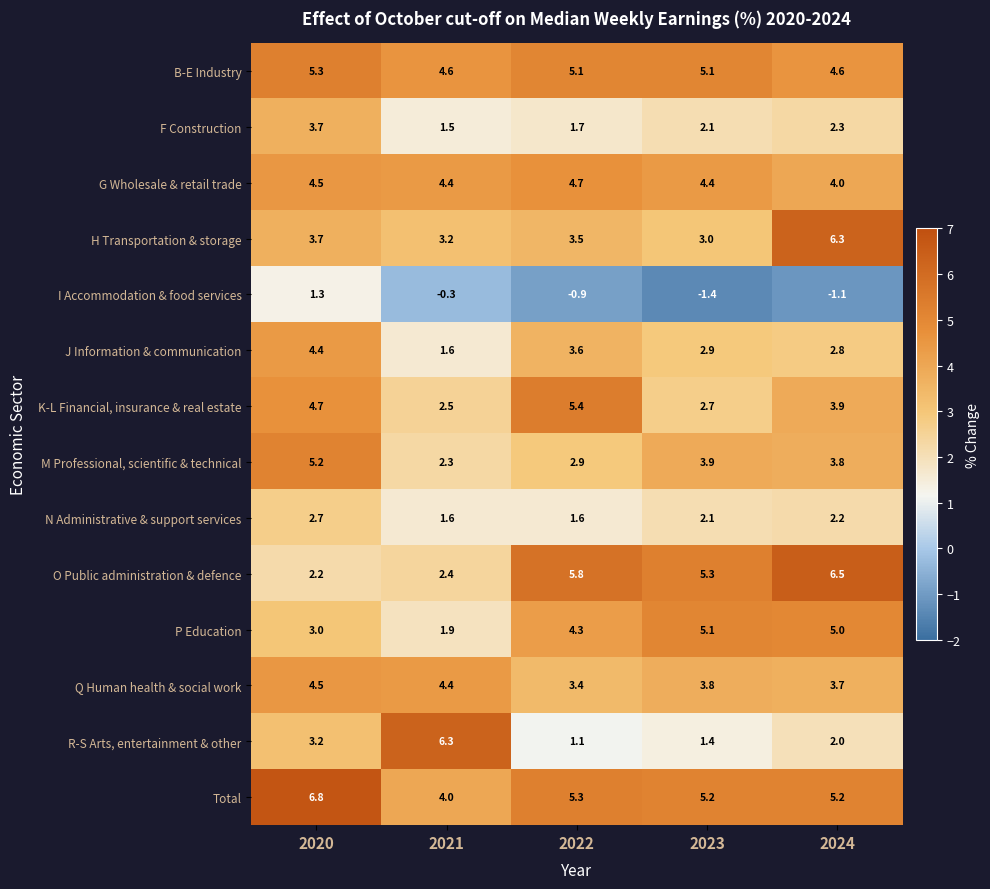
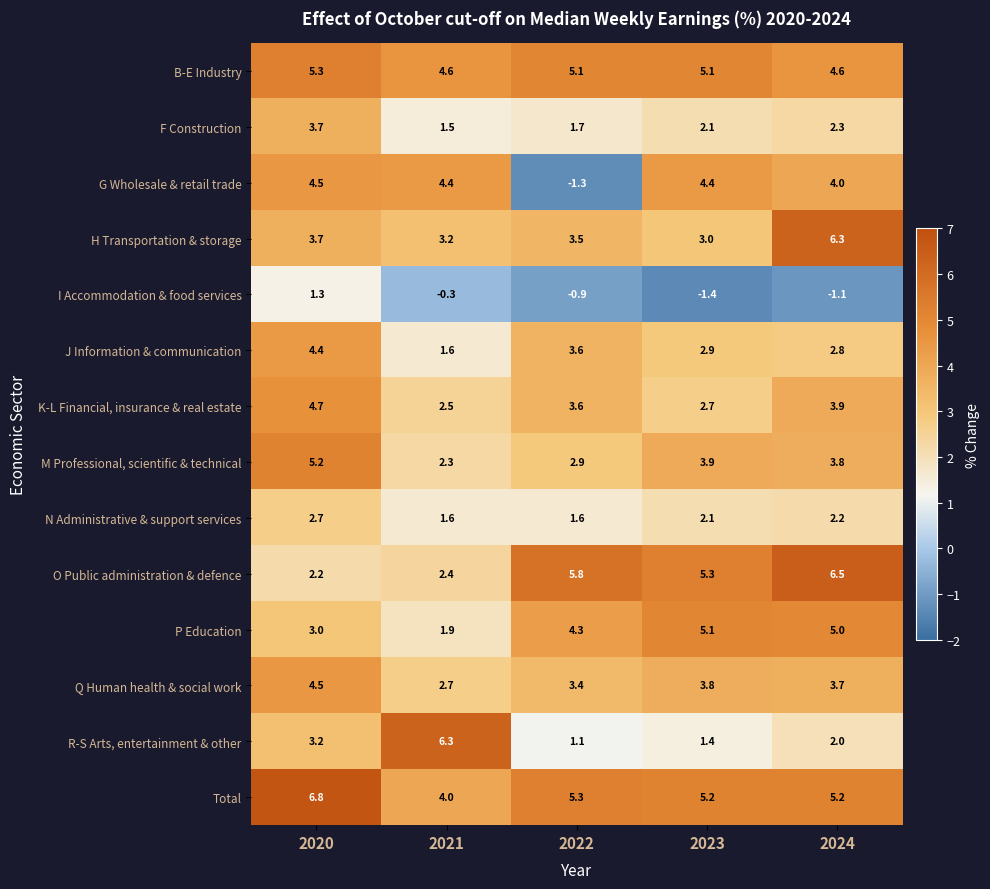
  {
    "B-E Industry": {
      "2020": 5.3,
      "2021": 4.6,
      "2022": 5.1,
      "2023": 5.1,
      "2024": 4.6
    },
    "F Construction": {
      "2020": 3.7,
      "2021": 1.5,
      "2022": 1.7,
      "2023": 2.1,
      "2024": 2.3
    },
    "G Wholesale & retail trade": {
      "2020": 4.5,
      "2021": 4.4,
-     "2022": 4.7,
+     "2022": -1.3,
      "2023": 4.4,
      "2024": 4.0
    },
    "H Transportation & storage": {
      "2020": 3.7,
      "2021": 3.2,
      "2022": 3.5,
      "2023": 3.0,
      "2024": 6.3
    },
    "I Accommodation & food services": {
      "2020": 1.3,
      "2021": -0.3,
      "2022": -0.9,
      "2023": -1.4,
      "2024": -1.1
    },
    "J Information & communication": {
      "2020": 4.4,
      "2021": 1.6,
      "2022": 3.6,
      "2023": 2.9,
      "2024": 2.8
    },
    "K-L Financial, insurance & real estate": {
      "2020": 4.7,
      "2021": 2.5,
-     "2022": 5.4,
+     "2022": 3.6,
      "2023": 2.7,
      "2024": 3.9
    },
    "M Professional, scientific & technical": {
      "2020": 5.2,
      "2021": 2.3,
      "2022": 2.9,
      "2023": 3.9,
      "2024": 3.8
    },
    "N Administrative & support services": {
      "2020": 2.7,
      "2021": 1.6,
      "2022": 1.6,
      "2023": 2.1,
      "2024": 2.2
    },
    "O Public administration & defence": {
      "2020": 2.2,
      "2021": 2.4,
      "2022": 5.8,
      "2023": 5.3,
      "2024": 6.5
    },
    "P Education": {
      "2020": 3.0,
      "2021": 1.9,
      "2022": 4.3,
      "2023": 5.1,
      "2024": 5.0
    },
    "Q Human health & social work": {
      "2020": 4.5,
-     "2021": 4.4,
+     "2021": 2.7,
      "2022": 3.4,
      "2023": 3.8,
      "2024": 3.7
    },
    "R-S Arts, entertainment & other": {
      "2020": 3.2,
      "2021": 6.3,
      "2022": 1.1,
      "2023": 1.4,
      "2024": 2.0
    },
    "Total": {
      "2020": 6.8,
      "2021": 4.0,
      "2022": 5.3,
      "2023": 5.2,
      "2024": 5.2
    }
  }
